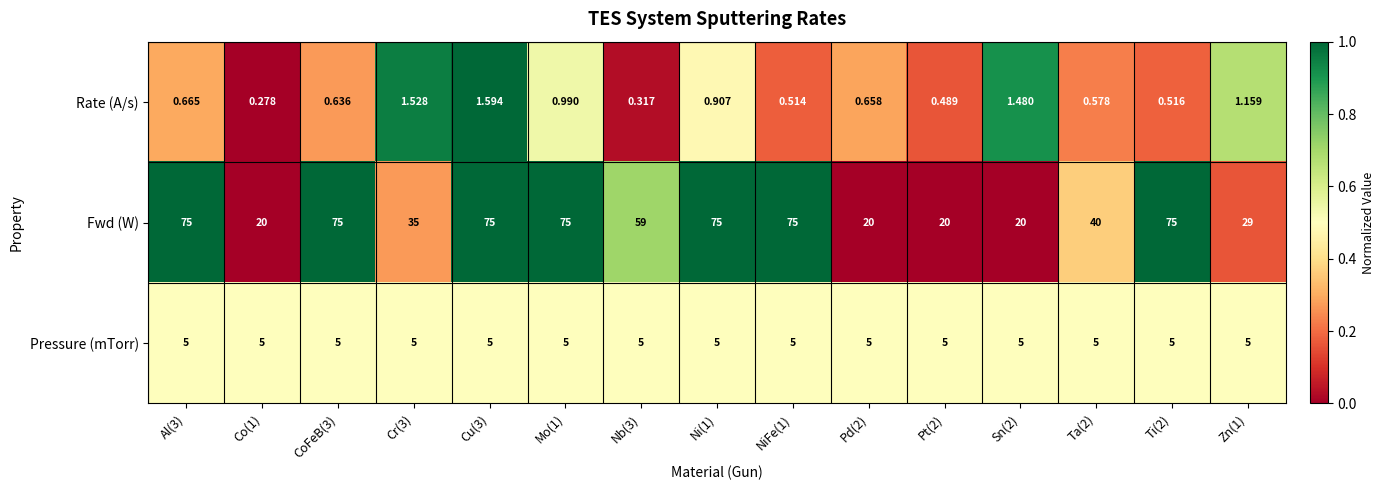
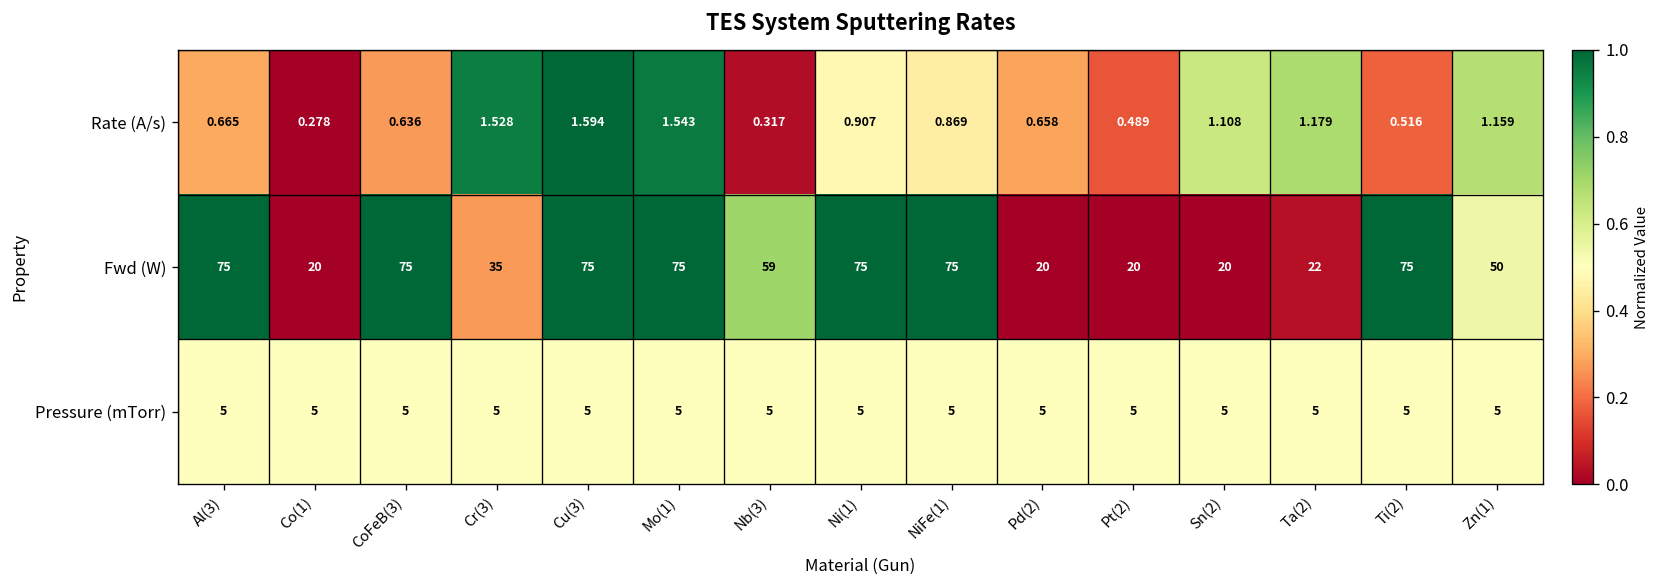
  {
    "Rate (A/s)": {
      "Al(3)": 0.665,
      "Co(1)": 0.278,
      "CoFeB(3)": 0.636,
      "Cr(3)": 1.528,
      "Cu(3)": 1.594,
-     "Mo(1)": 0.990,
+     "Mo(1)": 1.543,
      "Nb(3)": 0.317,
      "Ni(1)": 0.907,
-     "NiFe(1)": 0.514,
+     "NiFe(1)": 0.869,
      "Pd(2)": 0.658,
      "Pt(2)": 0.489,
-     "Sn(2)": 1.480,
-     "Ta(2)": 0.578,
+     "Sn(2)": 1.108,
+     "Ta(2)": 1.179,
      "Ti(2)": 0.516,
      "Zn(1)": 1.159
    },
    "Fwd (W)": {
      "Al(3)": 75,
      "Co(1)": 20,
      "CoFeB(3)": 75,
      "Cr(3)": 35,
      "Cu(3)": 75,
      "Mo(1)": 75,
      "Nb(3)": 59,
      "Ni(1)": 75,
      "NiFe(1)": 75,
      "Pd(2)": 20,
      "Pt(2)": 20,
      "Sn(2)": 20,
-     "Ta(2)": 40,
+     "Ta(2)": 22,
      "Ti(2)": 75,
-     "Zn(1)": 29
+     "Zn(1)": 50
    },
    "Pressure (mTorr)": {
      "Al(3)": 5,
      "Co(1)": 5,
      "CoFeB(3)": 5,
      "Cr(3)": 5,
      "Cu(3)": 5,
      "Mo(1)": 5,
      "Nb(3)": 5,
      "Ni(1)": 5,
      "NiFe(1)": 5,
      "Pd(2)": 5,
      "Pt(2)": 5,
      "Sn(2)": 5,
      "Ta(2)": 5,
      "Ti(2)": 5,
      "Zn(1)": 5
    }
  }
